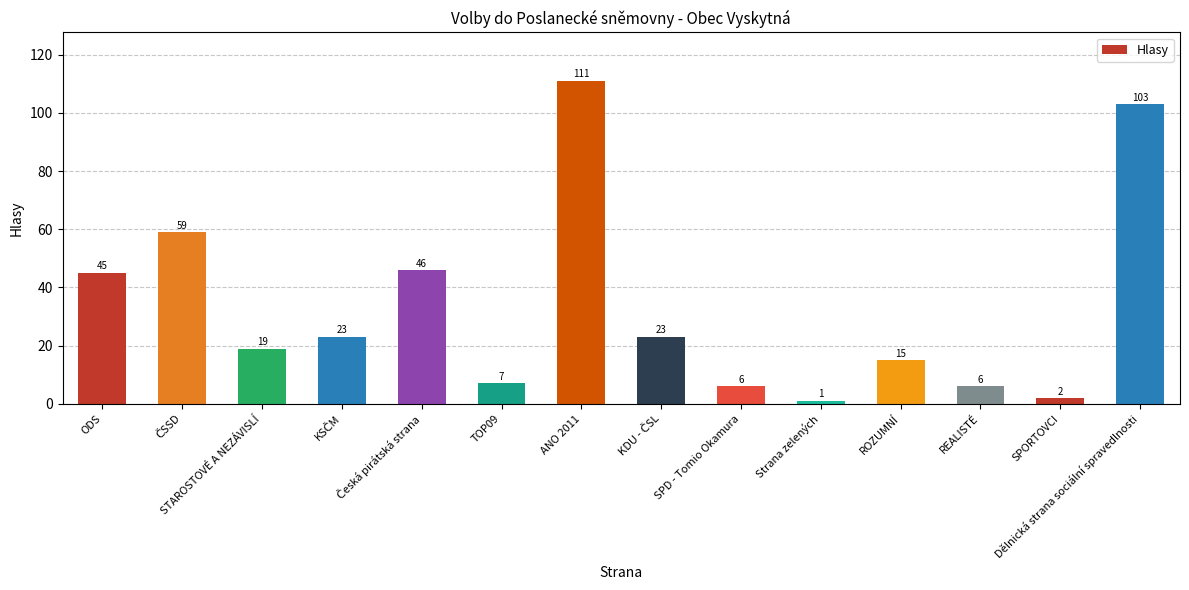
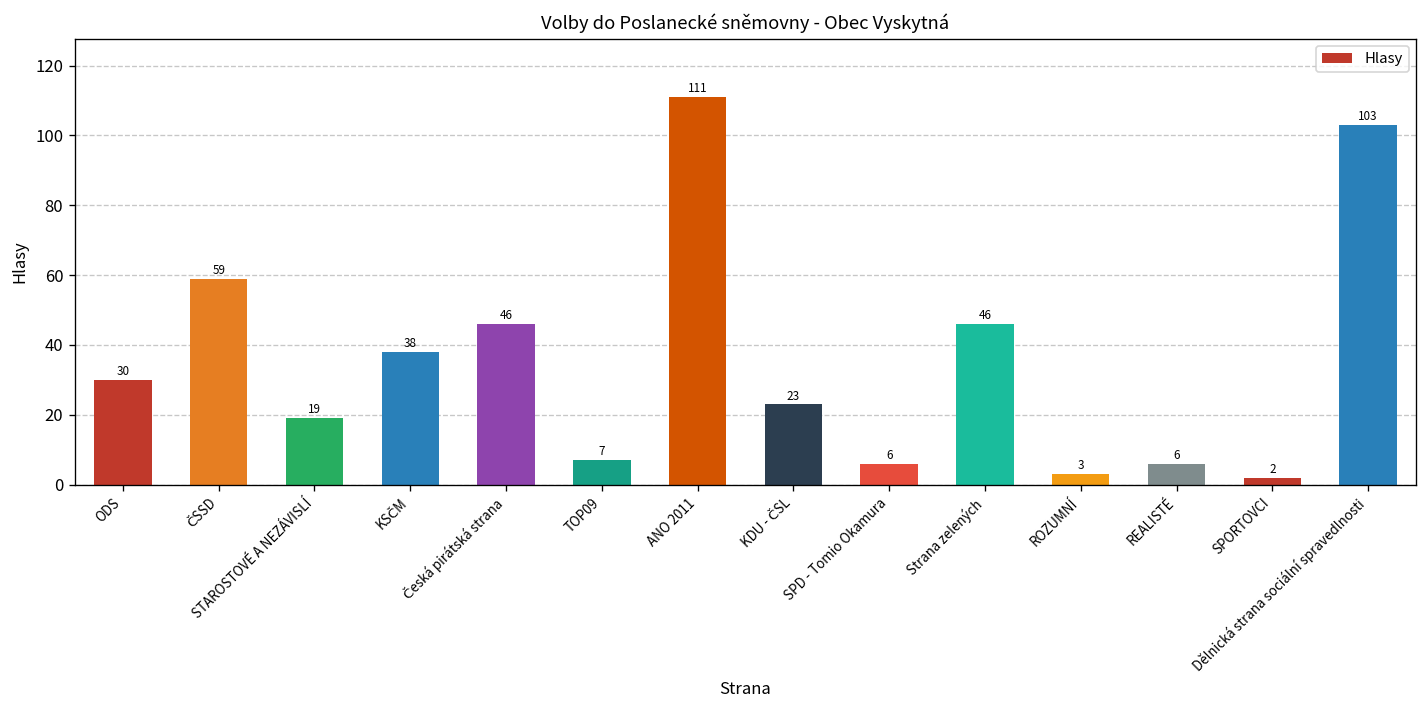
  {
-   "ODS": 45,
+   "ODS": 30,
    "ČSSD": 59,
    "STAROSTOVÉ A NEZÁVISLÍ": 19,
-   "KSČM": 23,
+   "KSČM": 38,
    "Česká pirátská strana": 46,
    "TOP09": 7,
    "ANO 2011": 111,
    "KDU - ČSL": 23,
    "SPD - Tomio Okamura": 6,
-   "Strana zelených": 1,
-   "ROZUMNÍ": 15,
+   "Strana zelených": 46,
+   "ROZUMNÍ": 3,
    "REALISTÉ": 6,
    "SPORTOVCI": 2,
    "Dělnická strana sociální spravedlnosti": 103
  }
